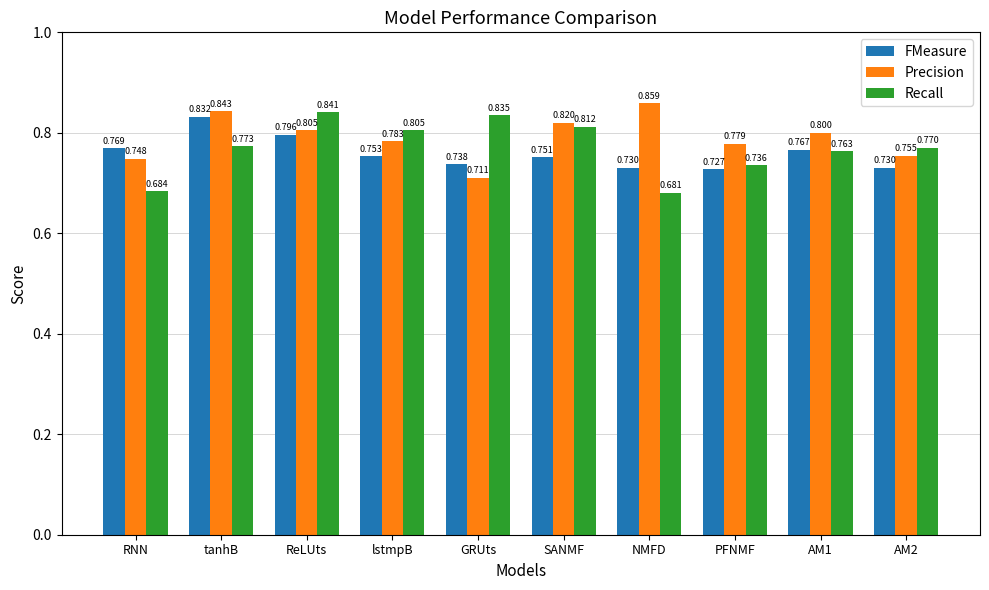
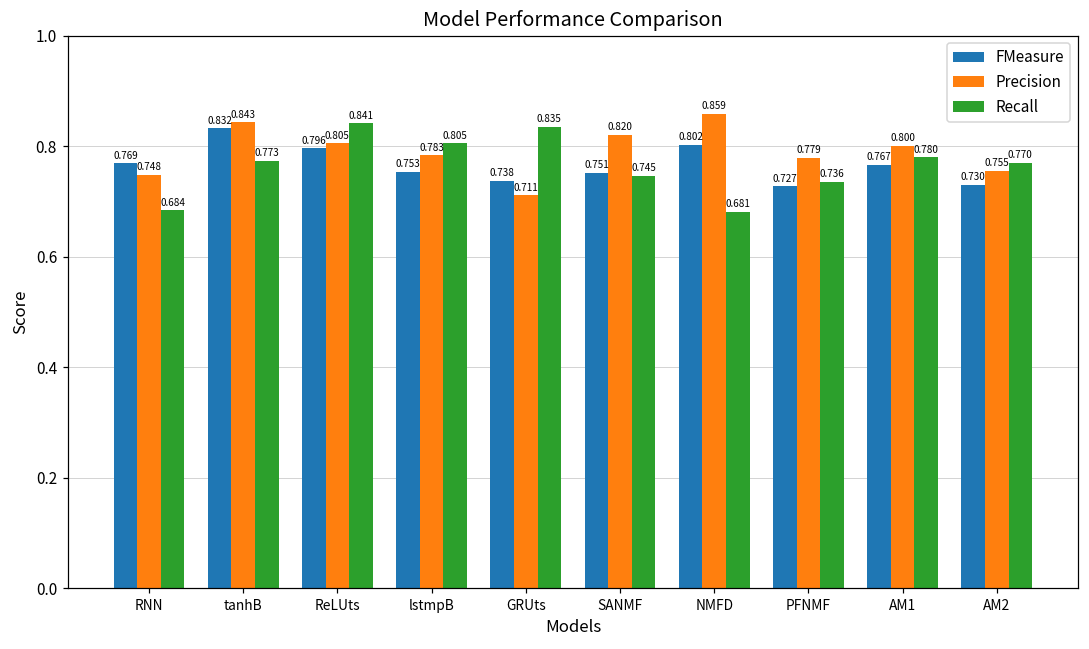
  {
    "FMeasure": {
      "RNN": 0.769,
      "tanhB": 0.832,
      "ReLUts": 0.796,
      "lstmpB": 0.753,
      "GRUts": 0.738,
      "SANMF": 0.751,
-     "NMFD": 0.730,
+     "NMFD": 0.802,
      "PFNMF": 0.727,
      "AM1": 0.767,
      "AM2": 0.730
    },
    "Precision": {
      "RNN": 0.748,
      "tanhB": 0.843,
      "ReLUts": 0.805,
      "lstmpB": 0.783,
      "GRUts": 0.711,
      "SANMF": 0.820,
      "NMFD": 0.859,
      "PFNMF": 0.779,
      "AM1": 0.800,
      "AM2": 0.755
    },
    "Recall": {
      "RNN": 0.684,
      "tanhB": 0.773,
      "ReLUts": 0.841,
      "lstmpB": 0.805,
      "GRUts": 0.835,
-     "SANMF": 0.812,
+     "SANMF": 0.745,
      "NMFD": 0.681,
      "PFNMF": 0.736,
-     "AM1": 0.763,
+     "AM1": 0.780,
      "AM2": 0.770
    }
  }
